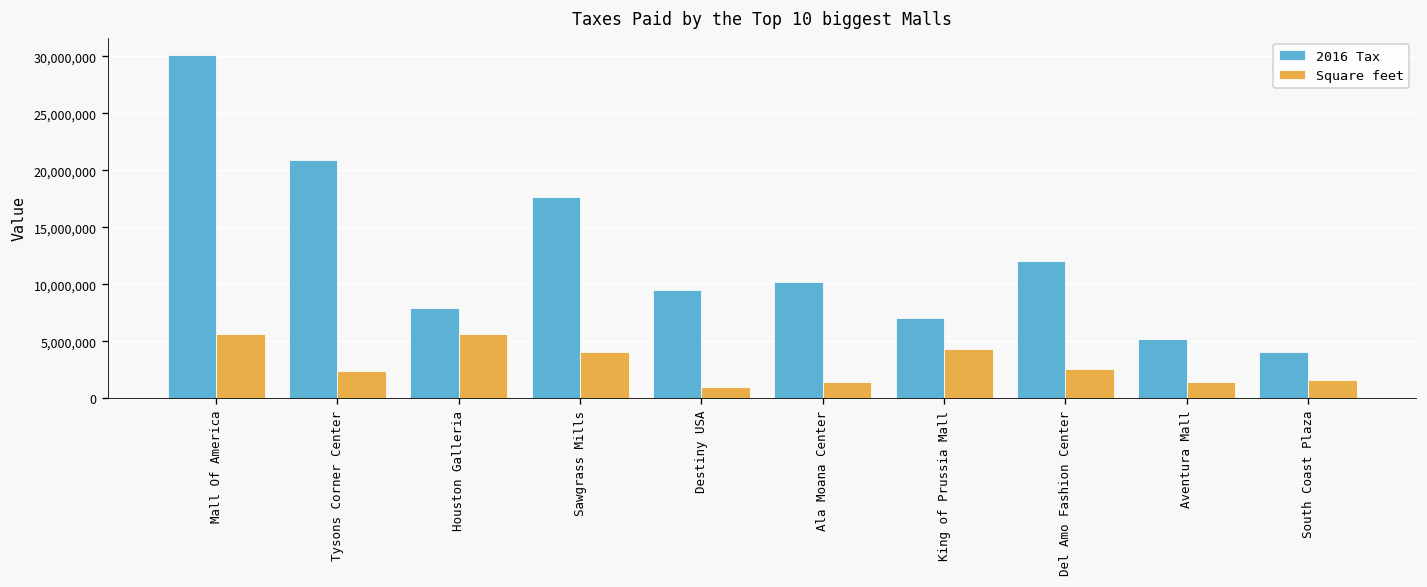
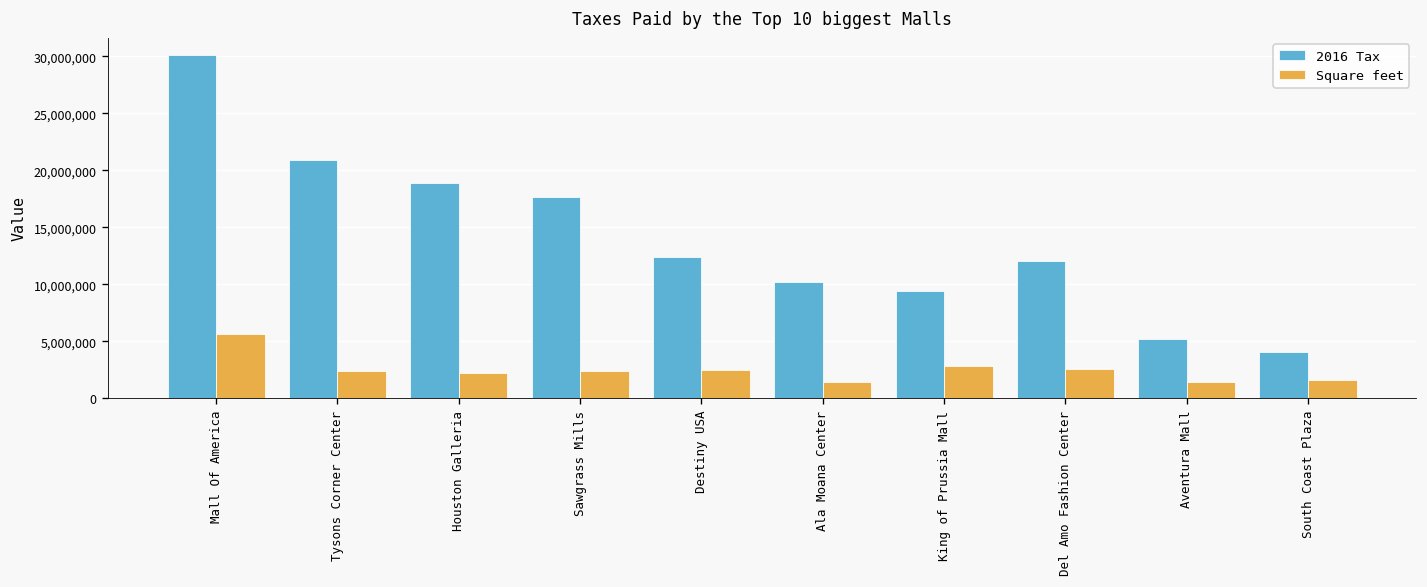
  {
    "2016 Tax": {
      "Mall Of America": "30,000,000",
      "Tysons Corner Center": "21,000,000",
-     "Houston Galleria": "8,000,000",
+     "Houston Galleria": "19,000,000",
      "Sawgrass Mills": "18,000,000",
-     "Destiny USA": "9,000,000",
+     "Destiny USA": "12,000,000",
      "Ala Moana Center": "10,000,000",
-     "King of Prussia Mall": "7,000,000",
+     "King of Prussia Mall": "9,000,000",
      "Del Amo Fashion Center": "12,000,000",
      "Aventura Mall": "5,000,000",
      "South Coast Plaza": "4,000,000"
    },
    "Square feet": {
      "Mall Of America": "6,000,000",
      "Tysons Corner Center": "2,000,000",
-     "Houston Galleria": "6,000,000",
-     "Sawgrass Mills": "4,000,000",
-     "Destiny USA": "1,000,000",
+     "Houston Galleria": "2,000,000",
+     "Sawgrass Mills": "2,000,000",
+     "Destiny USA": "2,000,000",
      "Ala Moana Center": "1,000,000",
-     "King of Prussia Mall": "4,000,000",
+     "King of Prussia Mall": "3,000,000",
      "Del Amo Fashion Center": "3,000,000",
      "Aventura Mall": "1,000,000",
      "South Coast Plaza": "2,000,000"
    }
  }
